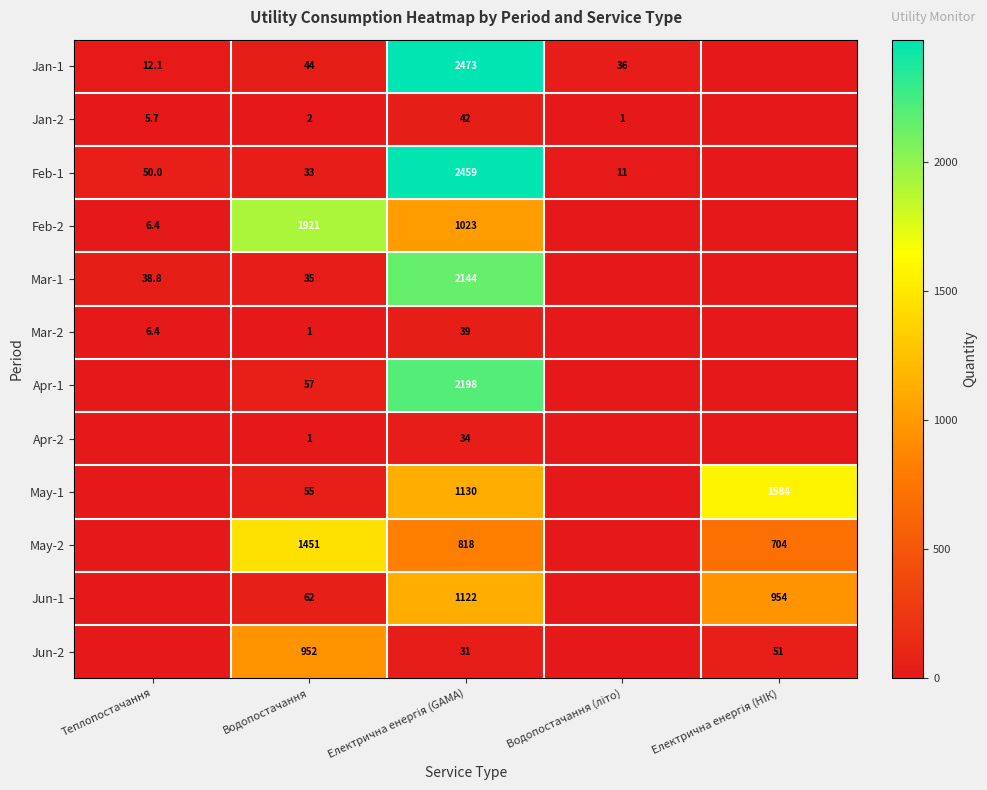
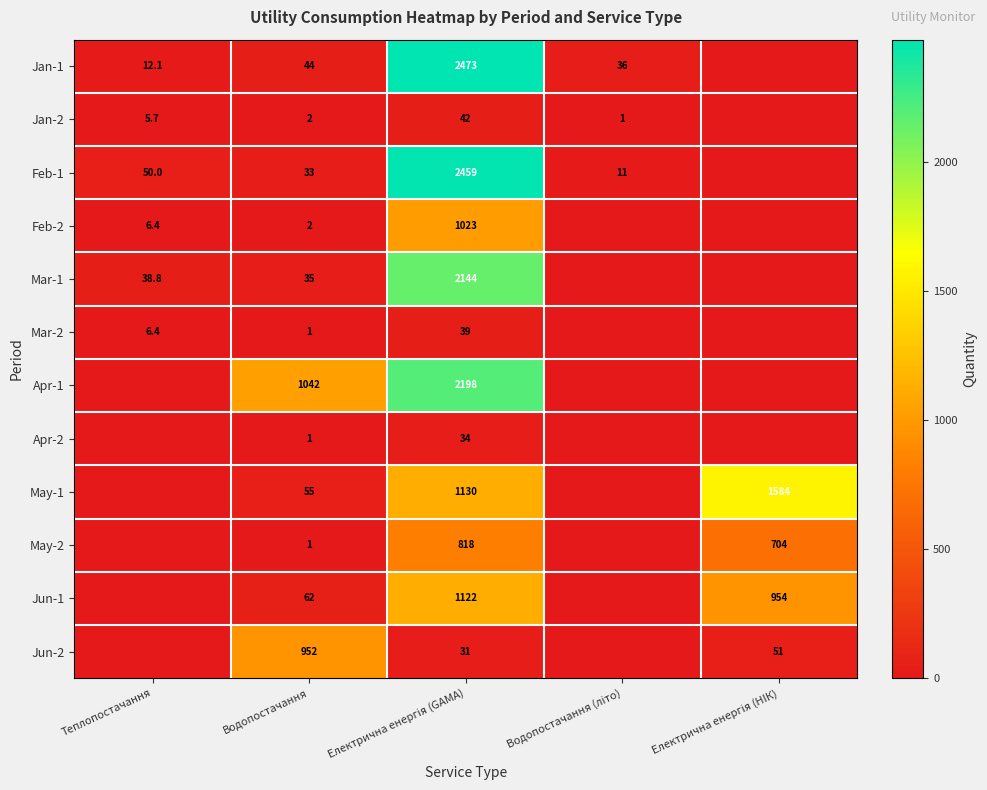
  {
    "Jan-1": {
      "Теплопостачання": 12.1,
      "Водопостачання": 44,
      "Електрична енергія (GAMA)": 2473,
      "Водопостачання (літо)": 36
    },
    "Jan-2": {
      "Теплопостачання": 5.7,
      "Водопостачання": 2,
      "Електрична енергія (GAMA)": 42,
      "Водопостачання (літо)": 1
    },
    "Feb-1": {
      "Теплопостачання": 50.0,
      "Водопостачання": 33,
      "Електрична енергія (GAMA)": 2459,
      "Водопостачання (літо)": 11
    },
    "Feb-2": {
      "Теплопостачання": 6.4,
-     "Водопостачання": 1921,
+     "Водопостачання": 2,
      "Електрична енергія (GAMA)": 1023
    },
    "Mar-1": {
      "Теплопостачання": 38.8,
      "Водопостачання": 35,
      "Електрична енергія (GAMA)": 2144
    },
    "Mar-2": {
      "Теплопостачання": 6.4,
      "Водопостачання": 1,
      "Електрична енергія (GAMA)": 39
    },
    "Apr-1": {
-     "Водопостачання": 57,
+     "Водопостачання": 1042,
      "Електрична енергія (GAMA)": 2198
    },
    "Apr-2": {
      "Водопостачання": 1,
      "Електрична енергія (GAMA)": 34
    },
    "May-1": {
      "Водопостачання": 55,
      "Електрична енергія (GAMA)": 1130,
      "Електрична енергія (НІК)": 1584
    },
    "May-2": {
-     "Водопостачання": 1451,
+     "Водопостачання": 1,
      "Електрична енергія (GAMA)": 818,
      "Електрична енергія (НІК)": 704
    },
    "Jun-1": {
      "Водопостачання": 62,
      "Електрична енергія (GAMA)": 1122,
      "Електрична енергія (НІК)": 954
    },
    "Jun-2": {
      "Водопостачання": 952,
      "Електрична енергія (GAMA)": 31,
      "Електрична енергія (НІК)": 51
    }
  }
